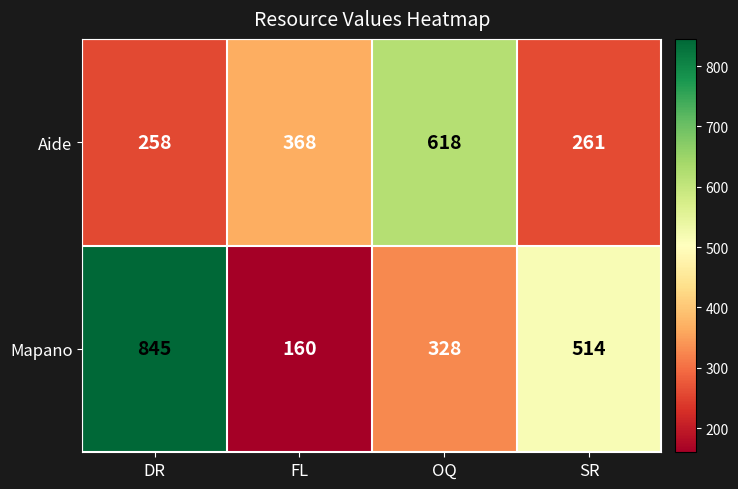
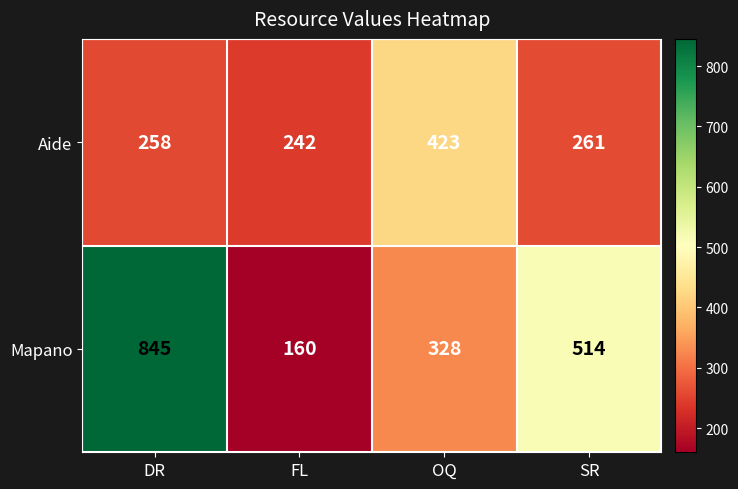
  {
    "Aide": {
      "DR": 258,
-     "FL": 368,
-     "OQ": 618,
+     "FL": 242,
+     "OQ": 423,
      "SR": 261
    },
    "Mapano": {
      "DR": 845,
      "FL": 160,
      "OQ": 328,
      "SR": 514
    }
  }
